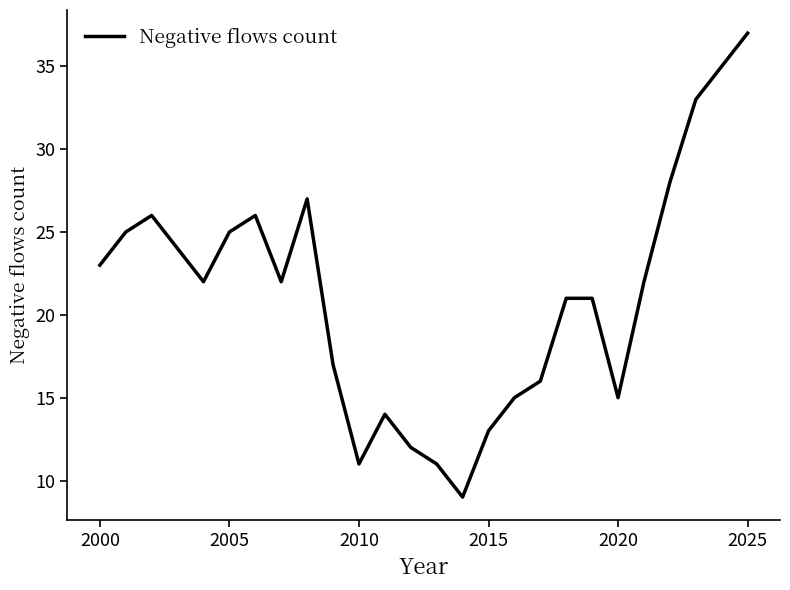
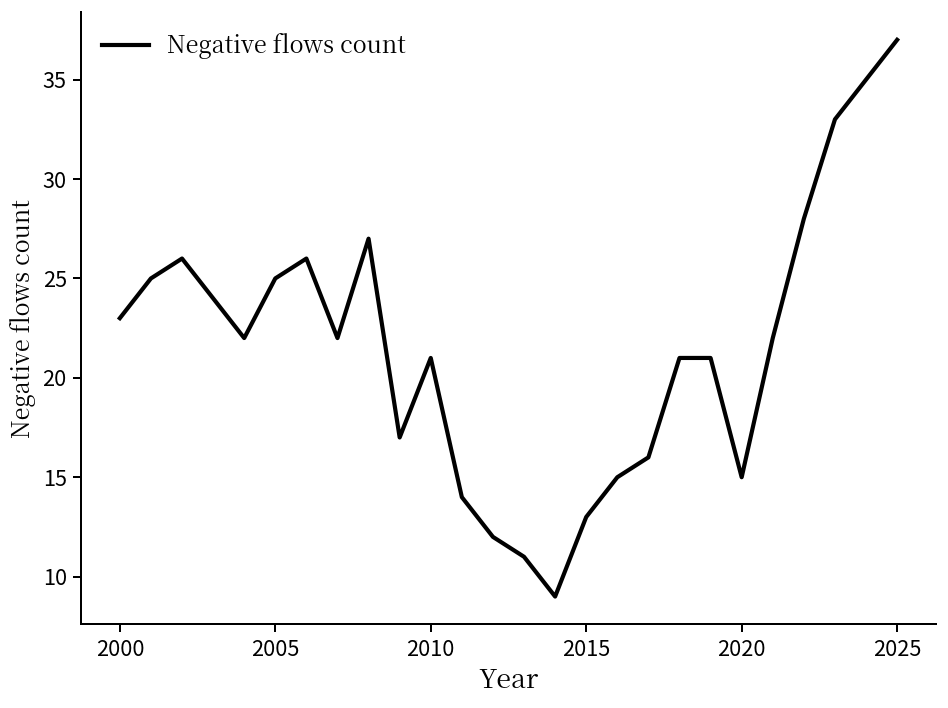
  {
    "2000": 23,
    "2005": 25,
-   "2010": 11,
+   "2010": 21,
    "2015": 13,
    "2020": 15,
    "2025": 37
  }
